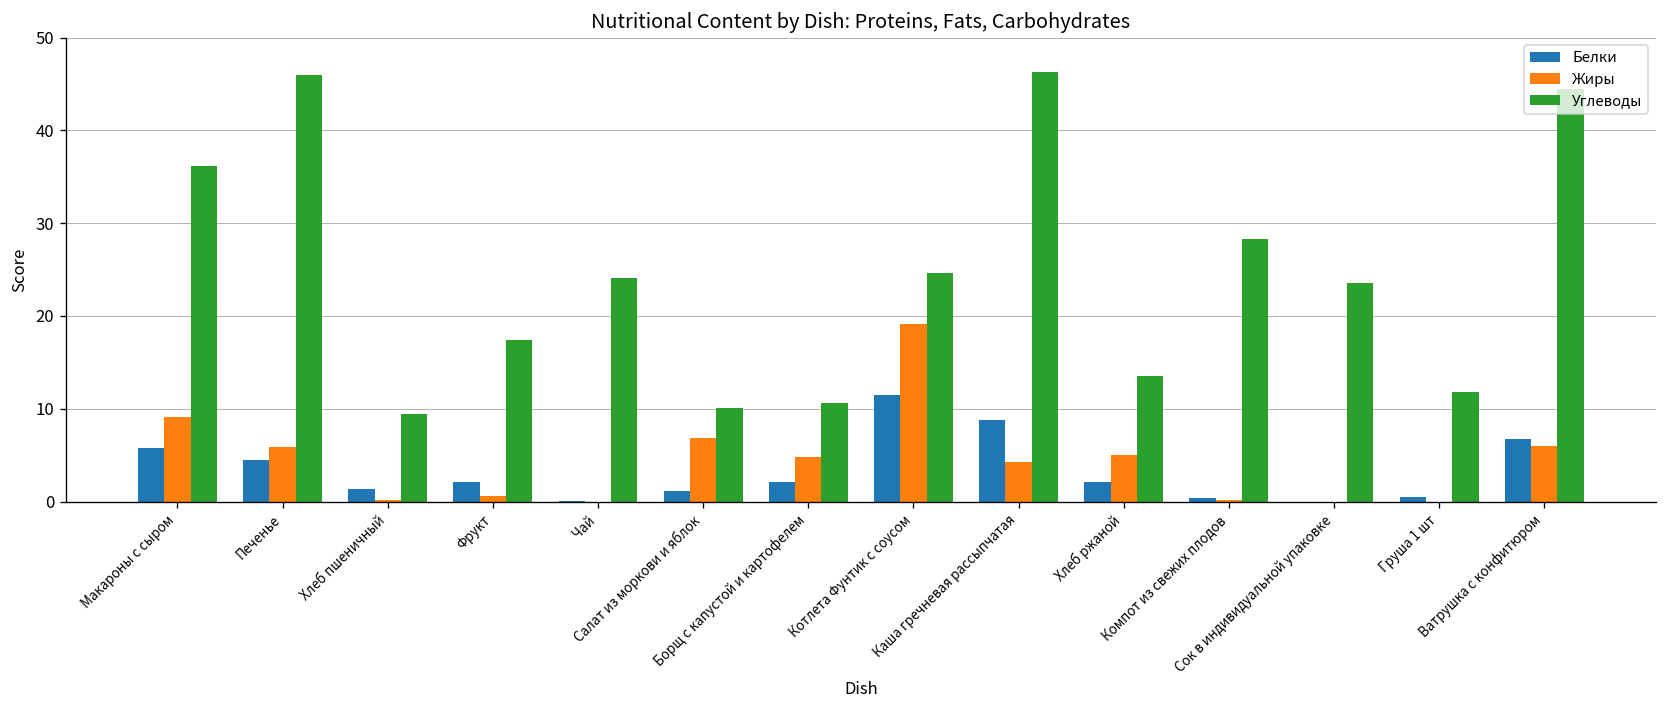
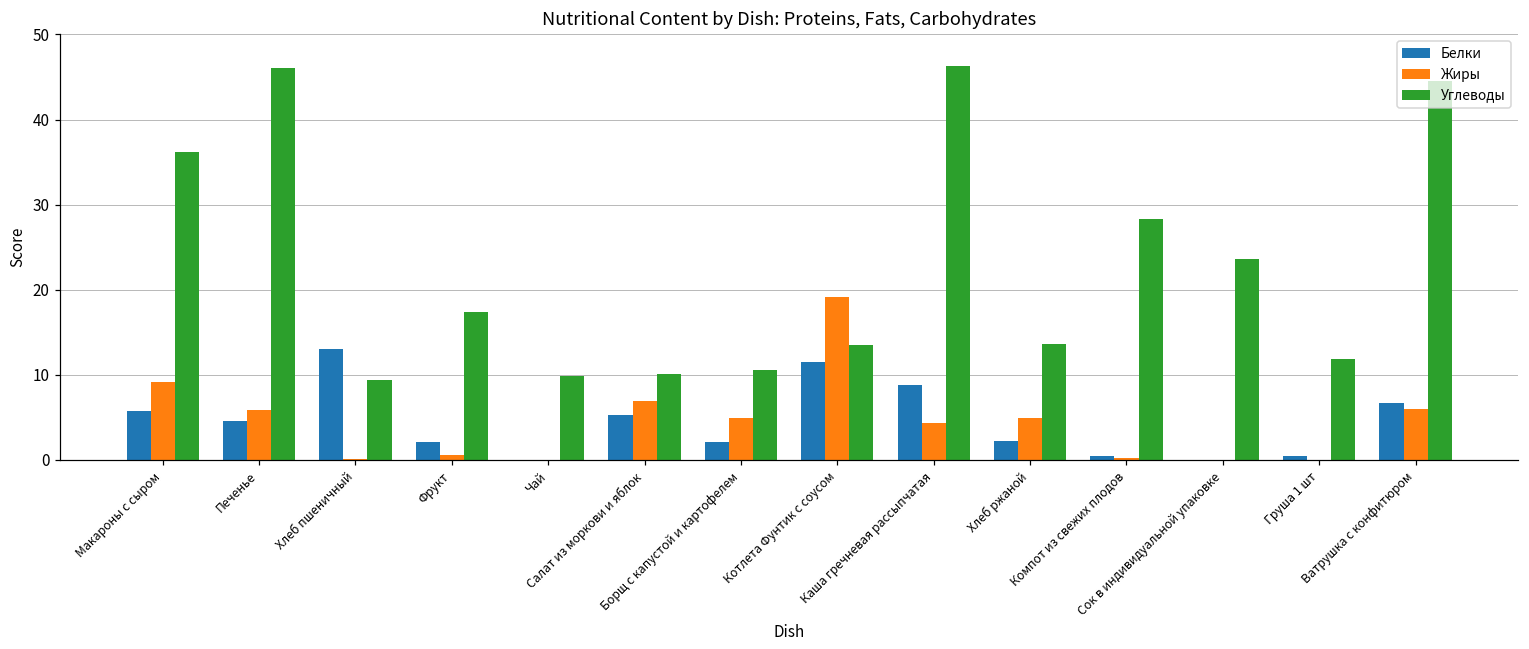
  {
    "Белки": {
      "Макароны с сыром": 6,
      "Печенье": 5,
-     "Хлеб пшеничный": 1,
+     "Хлеб пшеничный": 13,
      "Фрукт": 2,
-     "Салат из моркови и яблок": 1,
+     "Салат из моркови и яблок": 5,
      "Борщ с капустой и картофелем": 2,
      "Котлета Фунтик с соусом": 11,
      "Каша гречневая рассыпчатая": 9,
      "Хлеб ржаной": 2,
      "Компот из свежих плодов": 0,
      "Сок в индивидуальной упаковке": 0,
      "Груша 1 шт": 0,
      "Ватрушка с конфитюром": 7
    },
    "Жиры": {
      "Макароны с сыром": 9,
      "Печенье": 6,
      "Фрукт": 1,
      "Чай": 0,
      "Салат из моркови и яблок": 7,
      "Борщ с капустой и картофелем": 5,
      "Котлета Фунтик с соусом": 19,
      "Каша гречневая рассыпчатая": 4,
      "Хлеб ржаной": 5,
      "Сок в индивидуальной упаковке": 0,
      "Груша 1 шт": 0,
      "Ватрушка с конфитюром": 6
    },
    "Углеводы": {
      "Макароны с сыром": 36,
      "Печенье": 46,
      "Хлеб пшеничный": 9,
      "Фрукт": 17,
-     "Чай": 24,
+     "Чай": 10,
      "Салат из моркови и яблок": 10,
      "Борщ с капустой и картофелем": 11,
-     "Котлета Фунтик с соусом": 25,
+     "Котлета Фунтик с соусом": 14,
      "Каша гречневая рассыпчатая": 46,
      "Хлеб ржаной": 14,
      "Компот из свежих плодов": 28,
      "Сок в индивидуальной упаковке": 24,
      "Груша 1 шт": 12
    }
  }
